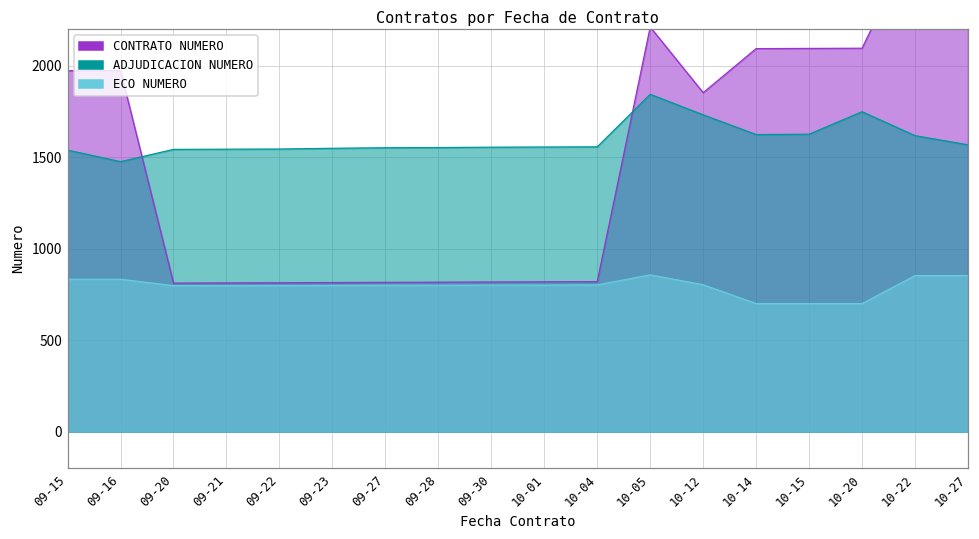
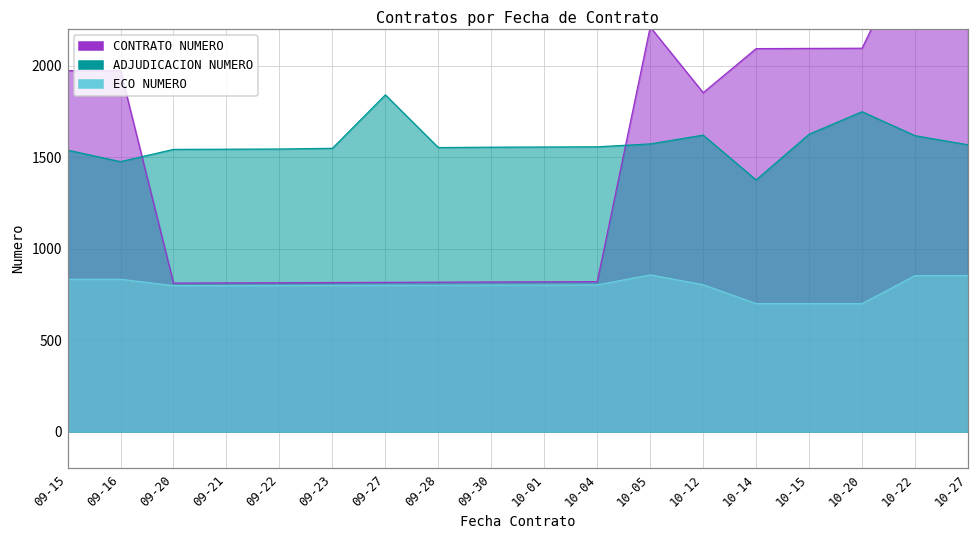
  {
    "CONTRATO NUMERO": {
      "09-15": 1970,
      "09-22": 810,
      "09-23": 820,
      "09-27": 820,
      "09-28": 820,
      "09-30": 820,
      "10-01": 820,
      "10-04": 820,
      "10-05": 2210,
      "10-12": 1850,
      "10-14": 2090,
      "10-15": 2100,
      "10-20": 2100
    },
    "ADJUDICACION NUMERO": {
      "09-15": 1540,
      "09-16": 1480,
      "09-20": 1540,
      "09-21": 1540,
      "09-22": 1550,
      "09-23": 1550,
-     "09-27": 1550,
+     "09-27": 1840,
      "09-28": 1550,
      "09-30": 1560,
      "10-01": 1560,
      "10-04": 1560,
-     "10-05": 1840,
-     "10-12": 1730,
-     "10-14": 1620,
+     "10-05": 1570,
+     "10-12": 1620,
+     "10-14": 1380,
      "10-15": 1630,
      "10-20": 1750,
      "10-22": 1620,
      "10-27": 1570
    },
    "ECO NUMERO": {
      "09-15": 830,
      "09-16": 830,
      "09-22": 800,
      "09-23": 800,
      "09-27": 800,
      "09-28": 800,
      "09-30": 800,
      "10-01": 800,
      "10-04": 800,
      "10-05": 860,
      "10-12": 800,
      "10-14": 700,
      "10-15": 700,
      "10-20": 700,
      "10-22": 850,
      "10-27": 850
    }
  }
